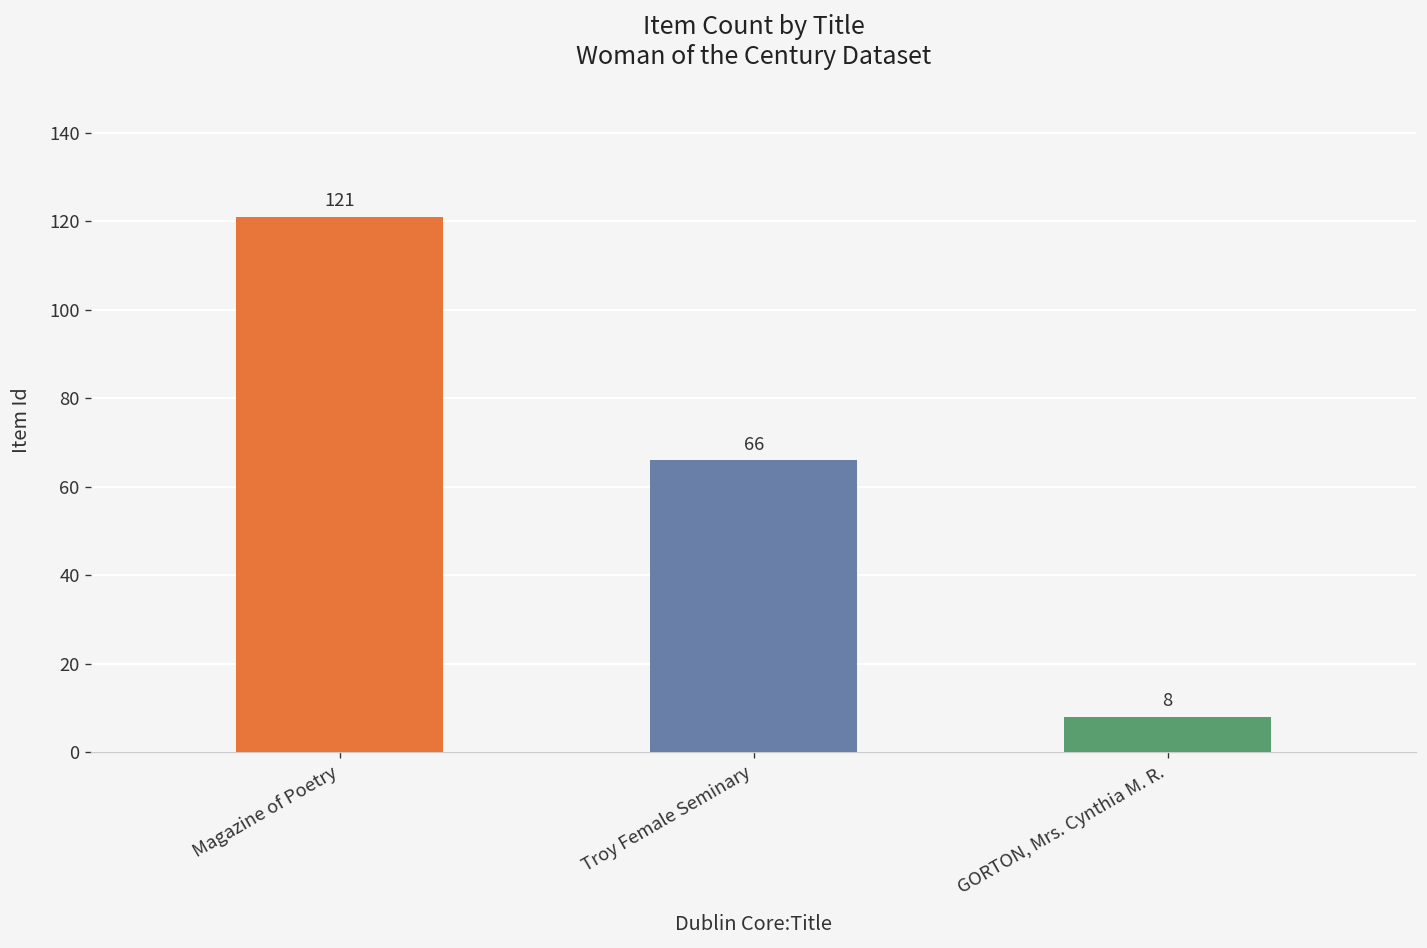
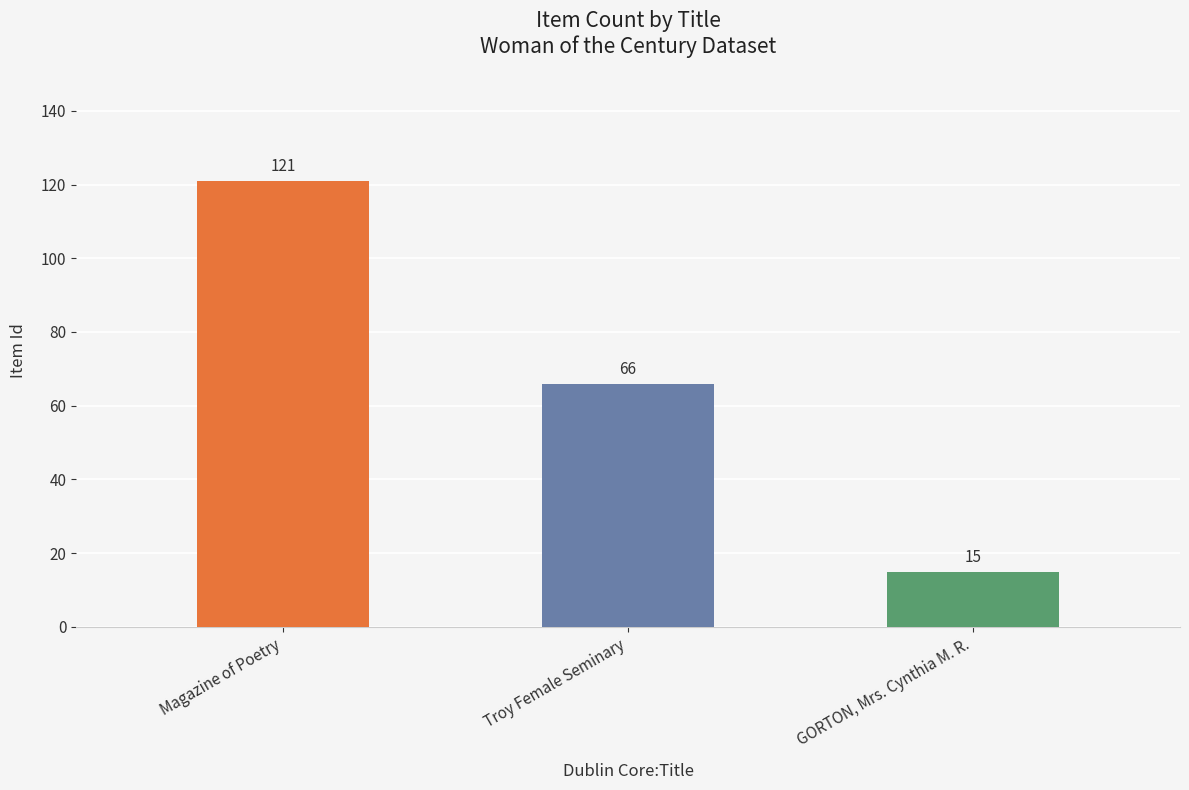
  {
    "Magazine of Poetry": 121,
    "Troy Female Seminary": 66,
-   "GORTON, Mrs. Cynthia M. R.": 8
+   "GORTON, Mrs. Cynthia M. R.": 15
  }
